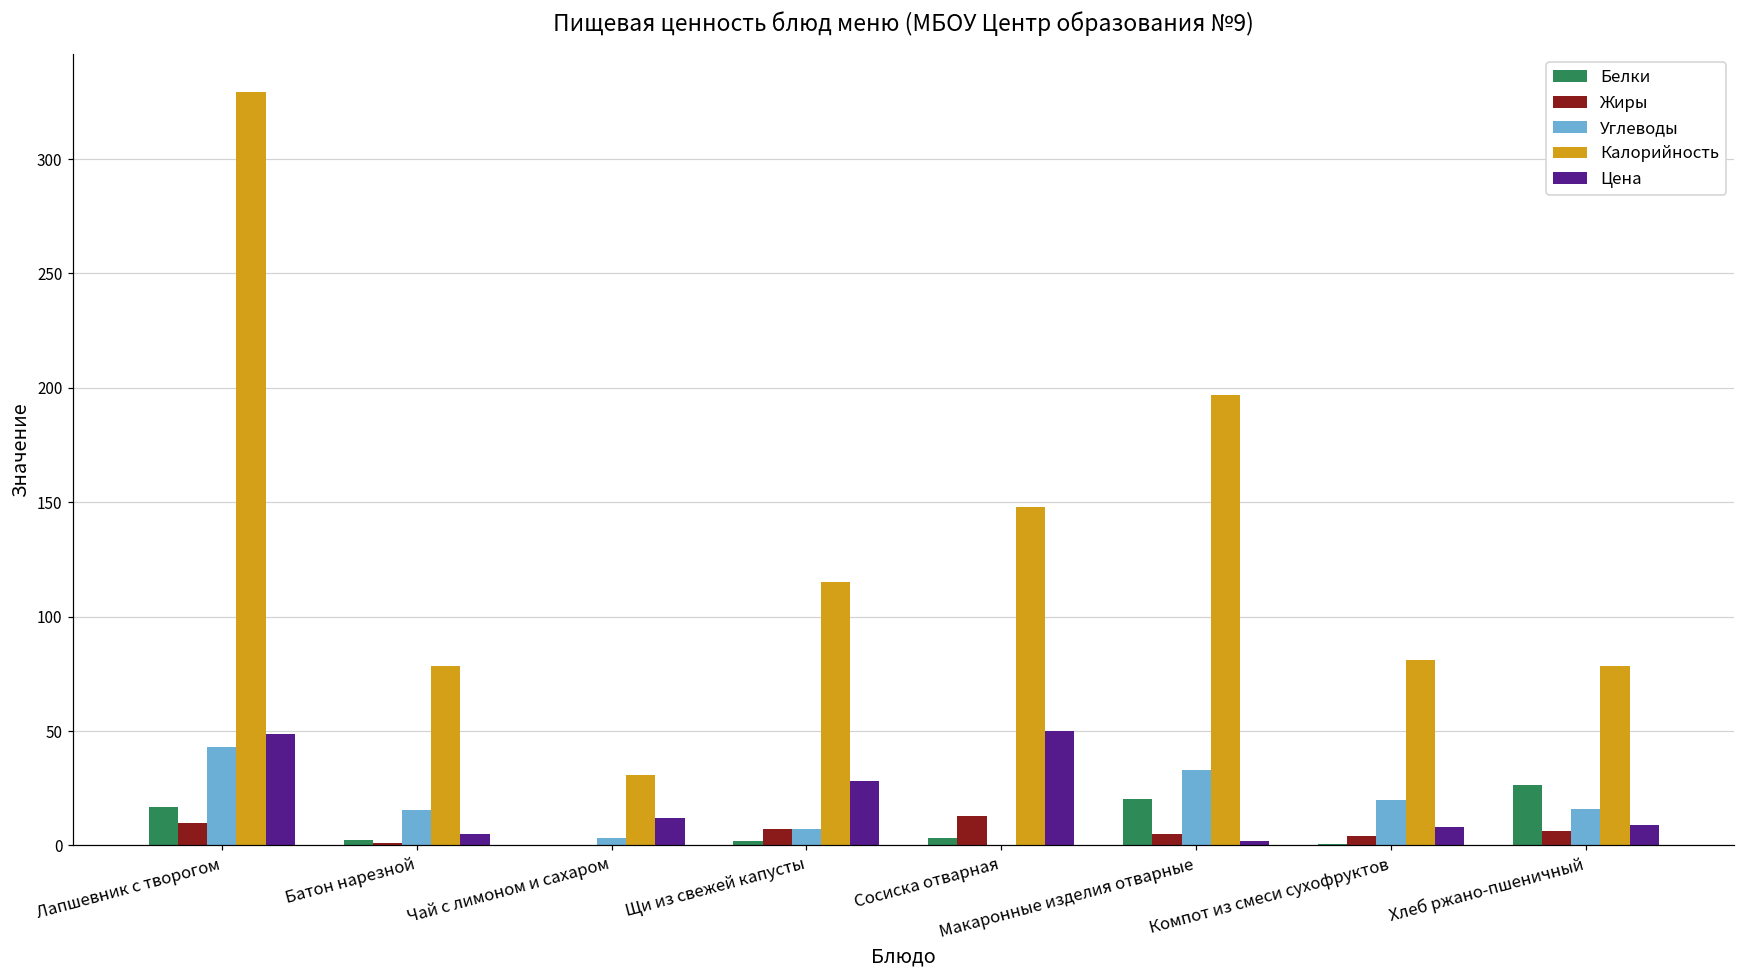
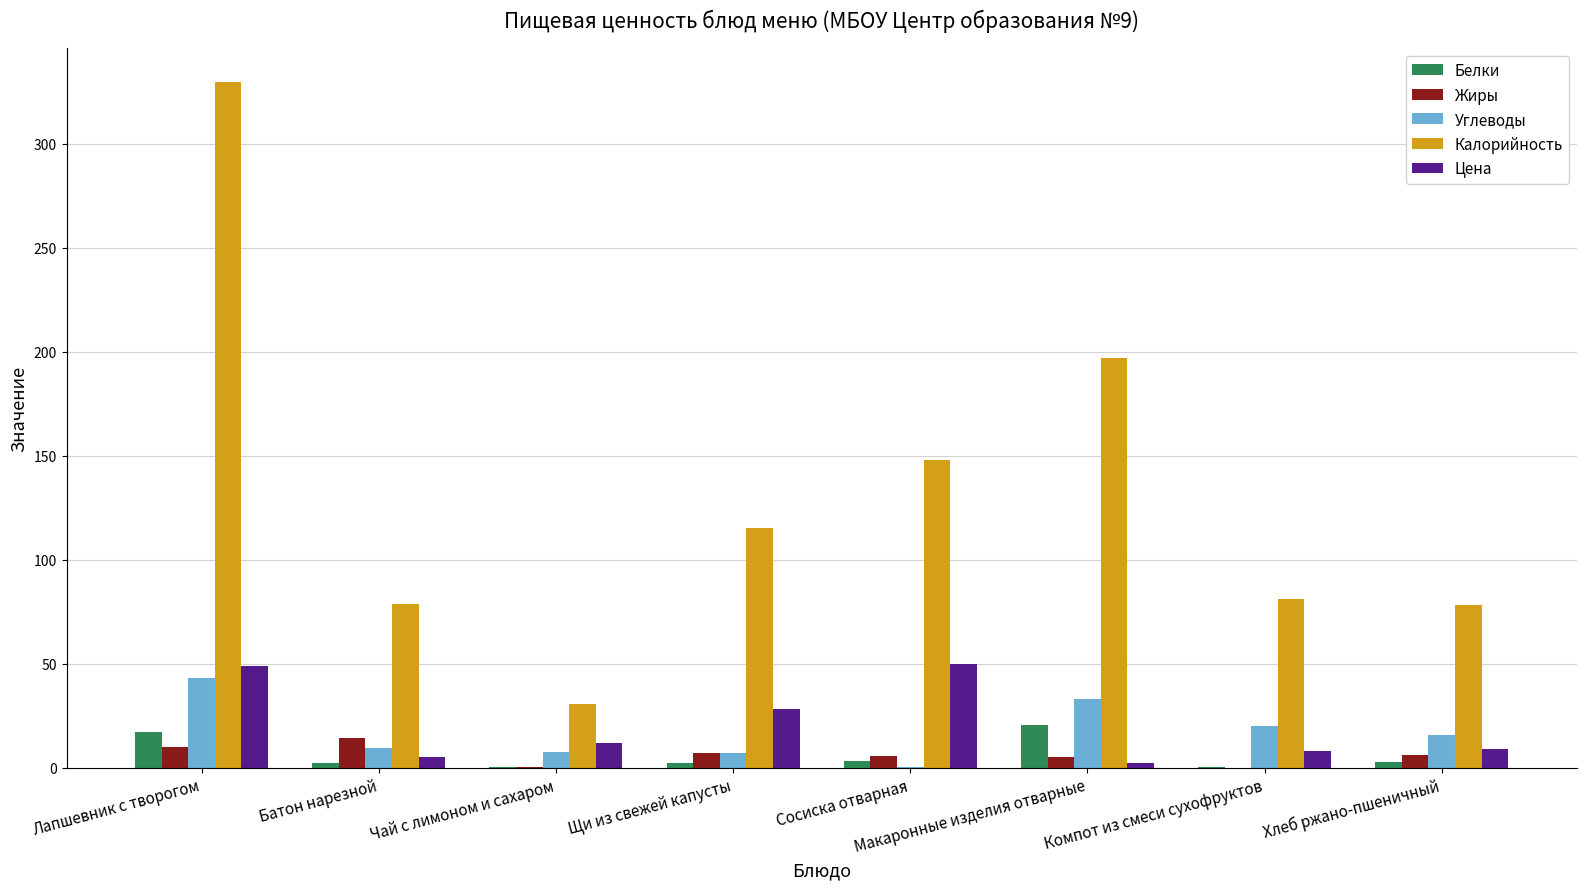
  {
    "Белки": {
      "Лапшевник с творогом": 17,
      "Батон нарезной": 2,
      "Щи из свежей капусты": 2,
      "Сосиска отварная": 3,
      "Макаронные изделия отварные": 20,
-     "Хлеб ржано-пшеничный": 27
+     "Хлеб ржано-пшеничный": 3
    },
    "Жиры": {
      "Лапшевник с творогом": 10,
-     "Батон нарезной": 1,
+     "Батон нарезной": 14,
      "Щи из свежей капусты": 7,
-     "Сосиска отварная": 13,
+     "Сосиска отварная": 6,
      "Макаронные изделия отварные": 5,
-     "Компот из смеси сухофруктов": 4,
+     "Компот из смеси сухофруктов": 0,
      "Хлеб ржано-пшеничный": 6
    },
    "Углеводы": {
      "Лапшевник с творогом": 43,
-     "Батон нарезной": 15,
-     "Чай с лимоном и сахаром": 3,
+     "Батон нарезной": 10,
+     "Чай с лимоном и сахаром": 7,
      "Щи из свежей капусты": 7,
      "Макаронные изделия отварные": 33,
      "Компот из смеси сухофруктов": 20,
      "Хлеб ржано-пшеничный": 16
    },
    "Калорийность": {
      "Лапшевник с творогом": 329,
      "Батон нарезной": 79,
      "Чай с лимоном и сахаром": 31,
      "Щи из свежей капусты": 115,
      "Сосиска отварная": 148,
      "Макаронные изделия отварные": 197,
      "Компот из смеси сухофруктов": 81,
      "Хлеб ржано-пшеничный": 78
    },
    "Цена": {
      "Лапшевник с творогом": 49,
      "Батон нарезной": 5,
      "Чай с лимоном и сахаром": 12,
      "Щи из свежей капусты": 28,
      "Сосиска отварная": 50,
      "Макаронные изделия отварные": 2,
      "Компот из смеси сухофруктов": 8,
      "Хлеб ржано-пшеничный": 9
    }
  }
